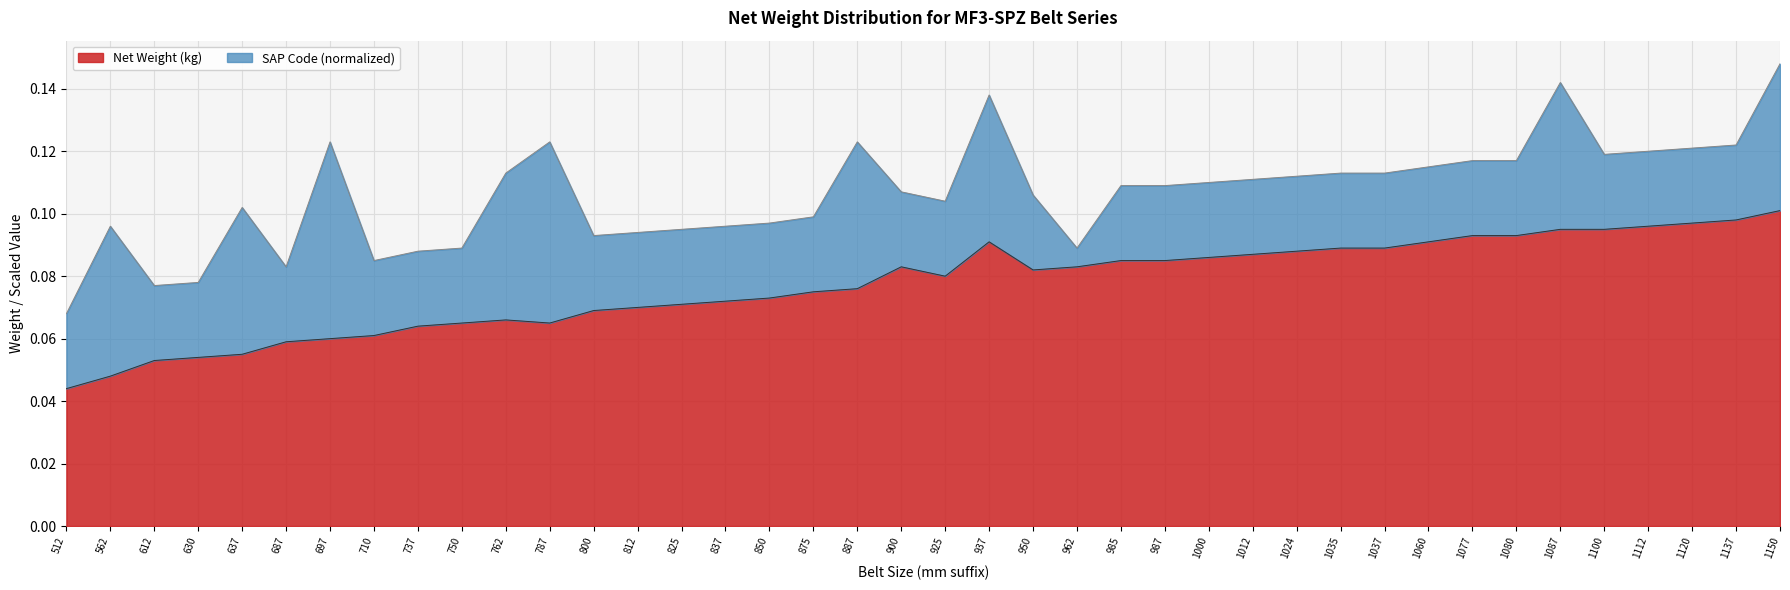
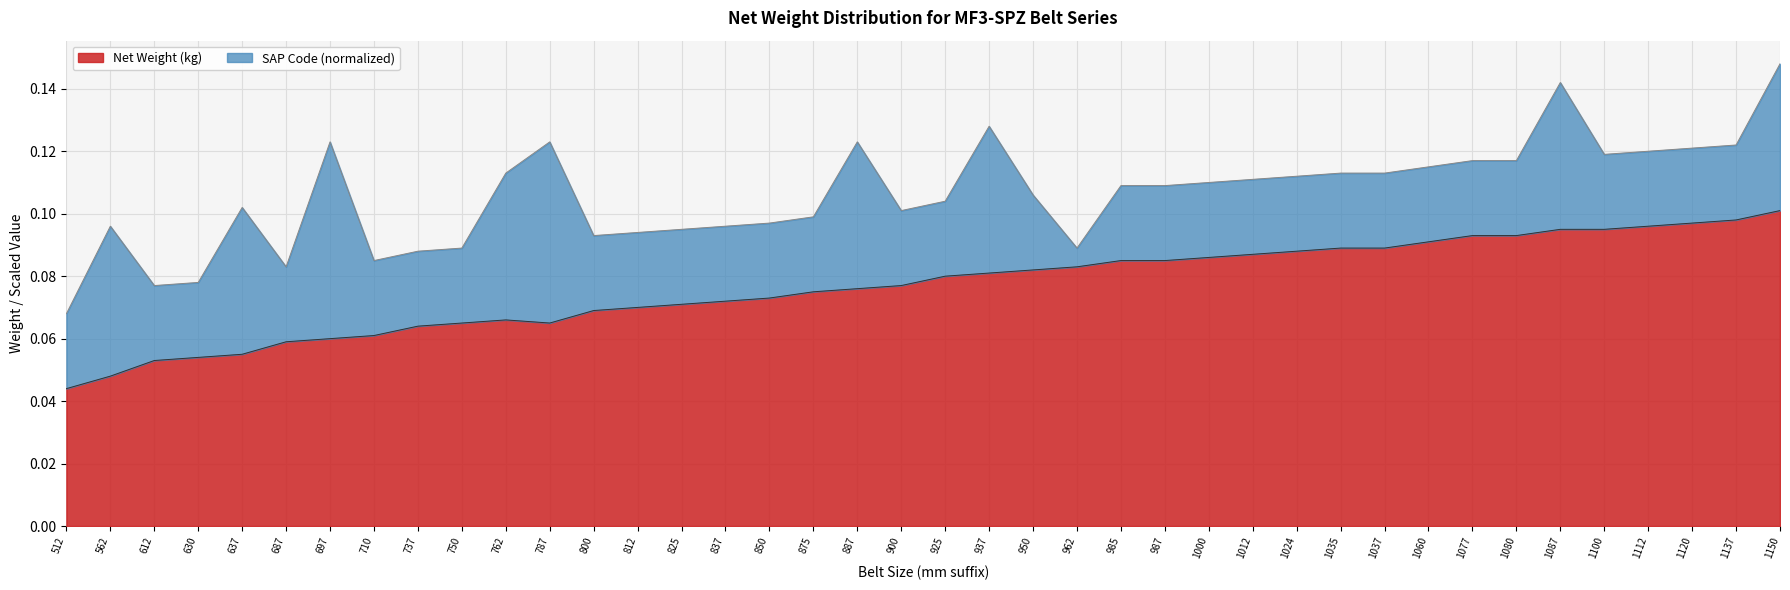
  {
    "Net Weight (kg)": {
      "512": 0.044,
      "562": 0.048,
      "612": 0.053,
      "630": 0.054,
      "637": 0.055,
      "687": 0.059,
      "697": 0.060,
      "710": 0.061,
      "737": 0.064,
      "750": 0.065,
      "762": 0.066,
      "787": 0.065,
      "800": 0.069,
      "812": 0.070,
      "825": 0.071,
      "837": 0.072,
      "850": 0.073,
      "875": 0.075,
      "887": 0.076,
-     "900": 0.083,
+     "900": 0.077,
      "925": 0.080,
-     "937": 0.091,
+     "937": 0.081,
      "950": 0.082,
      "962": 0.083,
      "985": 0.085,
      "987": 0.085,
      "1000": 0.086,
      "1012": 0.087,
      "1024": 0.088,
      "1035": 0.089,
      "1037": 0.089,
      "1060": 0.091,
      "1077": 0.093,
      "1080": 0.093,
      "1087": 0.095,
      "1100": 0.095,
      "1112": 0.096,
      "1120": 0.097,
      "1137": 0.098,
      "1150": 0.101
    },
    "SAP Code (normalized)": {
      "512": 0.024,
      "562": 0.048,
      "612": 0.024,
      "630": 0.024,
      "637": 0.047,
      "687": 0.024,
      "697": 0.063,
      "710": 0.024,
      "737": 0.024,
      "750": 0.024,
      "762": 0.047,
      "787": 0.058,
      "800": 0.024,
      "812": 0.024,
      "825": 0.024,
      "837": 0.024,
      "850": 0.024,
      "875": 0.024,
      "887": 0.047,
      "900": 0.024,
      "925": 0.024,
      "937": 0.047,
      "950": 0.024,
      "962": 0.006,
      "985": 0.024,
      "987": 0.024,
      "1000": 0.024,
      "1012": 0.024,
      "1024": 0.024,
      "1035": 0.024,
      "1037": 0.024,
      "1060": 0.024,
      "1077": 0.024,
      "1080": 0.024,
      "1087": 0.047,
      "1100": 0.024,
      "1112": 0.024,
      "1120": 0.024,
      "1137": 0.024,
      "1150": 0.047
    }
  }
